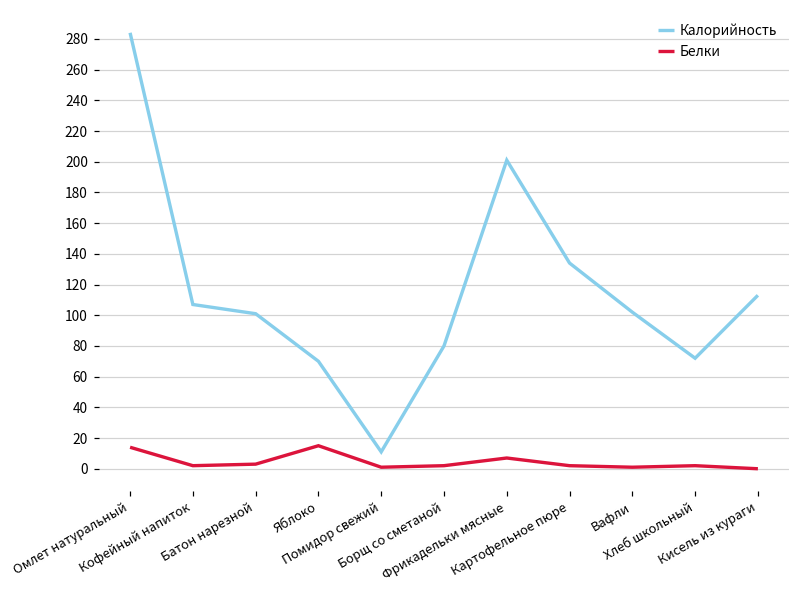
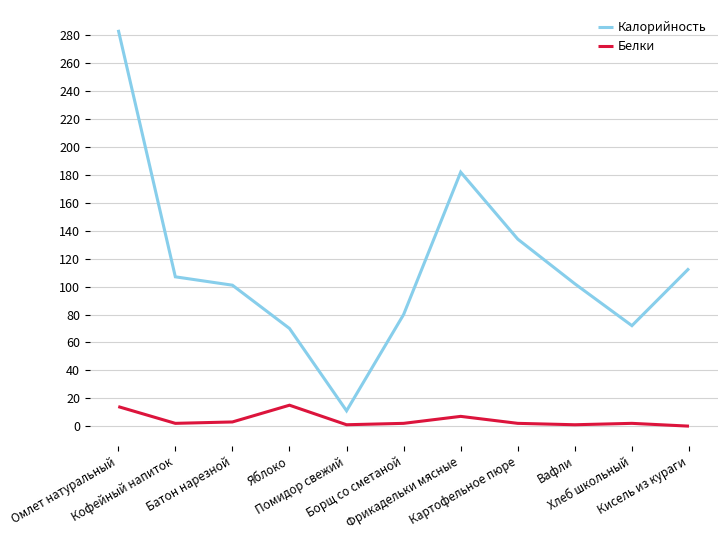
  {
    "Калорийность": {
      "Омлет натуральный": 284,
      "Кофейный напиток": 107,
      "Батон нарезной": 101,
      "Яблоко": 70,
      "Помидор свежий": 11,
      "Борщ со сметаной": 80,
-     "Фрикадельки мясные": 201,
+     "Фрикадельки мясные": 182,
      "Картофельное пюре": 134,
      "Вафли": 102,
      "Хлеб школьный": 72,
      "Кисель из кураги": 113
    },
    "Белки": {
      "Омлет натуральный": 14,
      "Кофейный напиток": 2,
      "Батон нарезной": 3,
      "Яблоко": 15,
      "Помидор свежий": 1,
      "Борщ со сметаной": 2,
      "Фрикадельки мясные": 7,
      "Картофельное пюре": 2,
      "Вафли": 1,
      "Хлеб школьный": 2,
      "Кисель из кураги": 0
    }
  }
